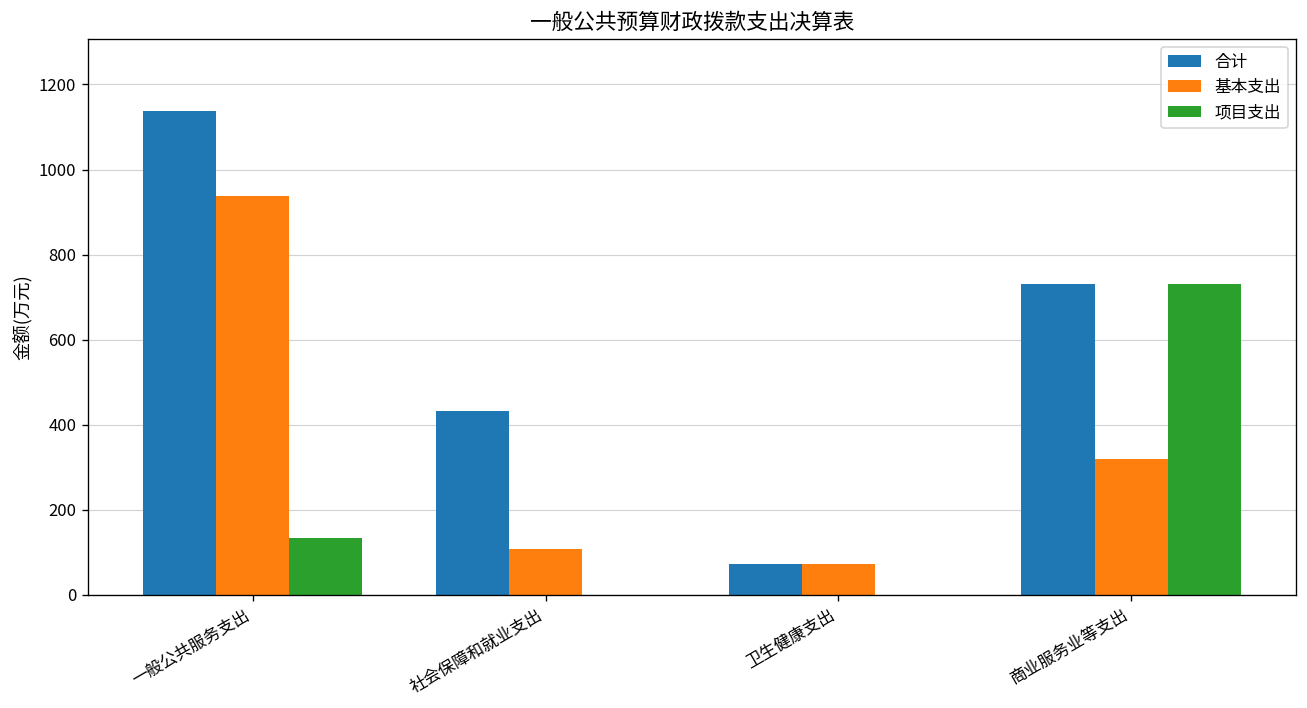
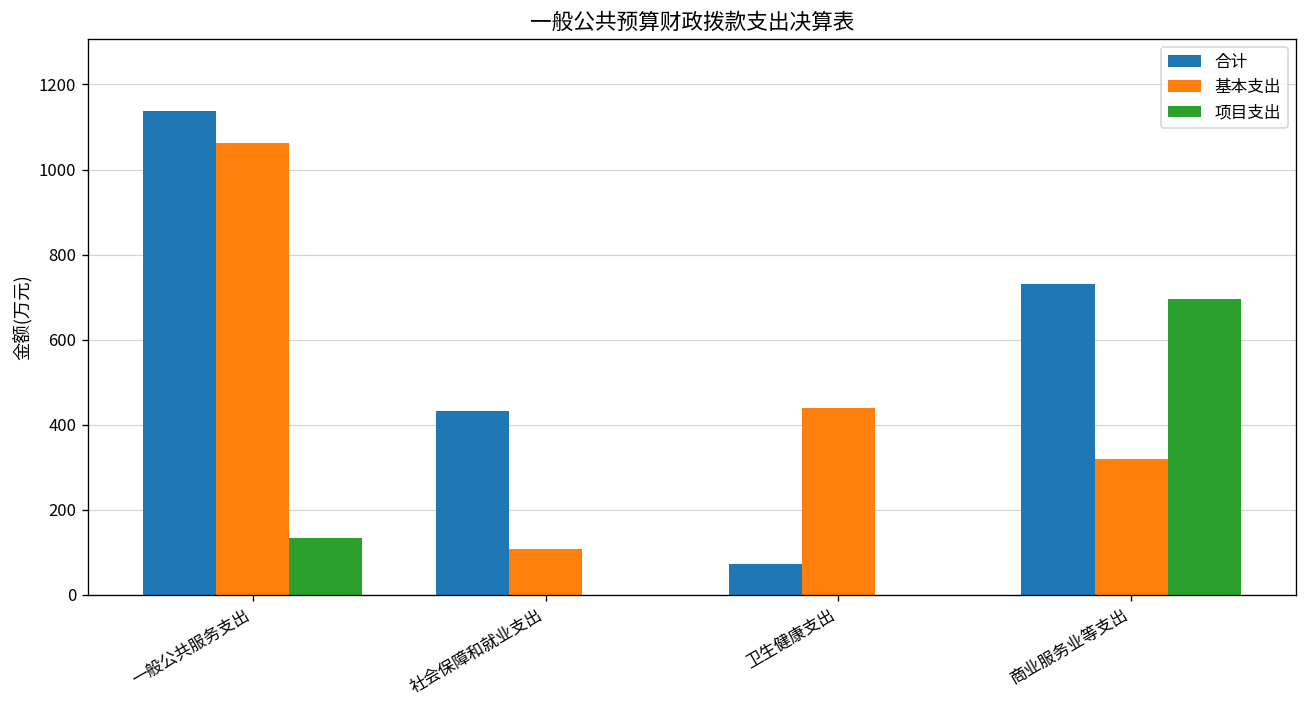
  {
    "合计": {
      "一般公共服务支出": 1140,
      "社会保障和就业支出": 430,
      "卫生健康支出": 70,
      "商业服务业等支出": 730
    },
    "基本支出": {
-     "一般公共服务支出": 940,
+     "一般公共服务支出": 1060,
      "社会保障和就业支出": 110,
-     "卫生健康支出": 70,
+     "卫生健康支出": 440,
      "商业服务业等支出": 320
    },
    "项目支出": {
      "一般公共服务支出": 130,
      "社会保障和就业支出": 0,
      "卫生健康支出": 0,
-     "商业服务业等支出": 730
+     "商业服务业等支出": 700
    }
  }
